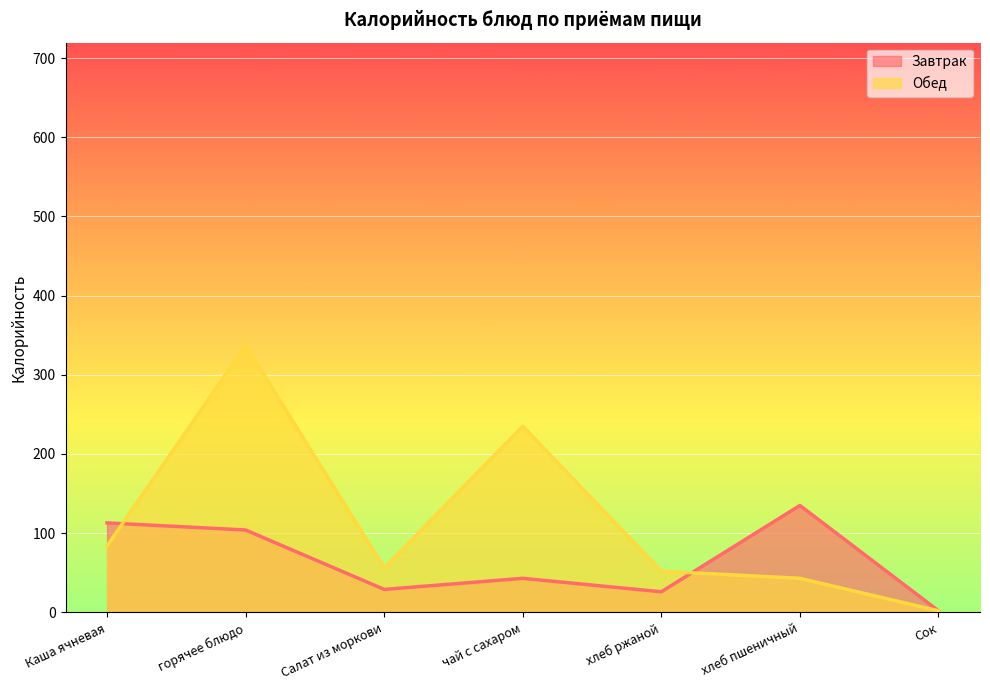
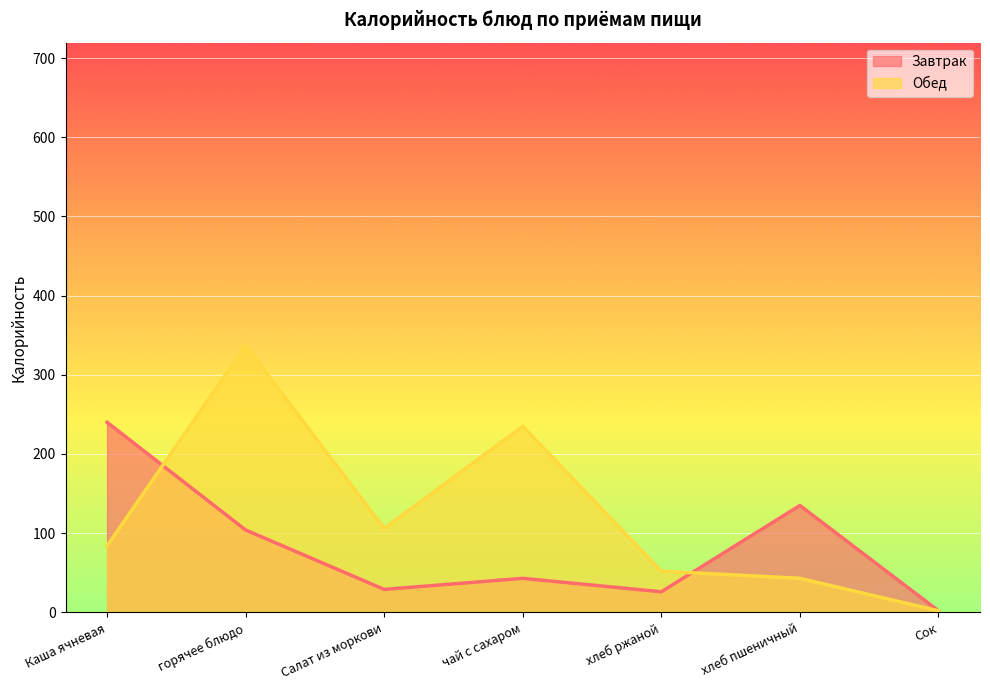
  {
    "Завтрак": {
-     "Каша ячневая": 110,
+     "Каша ячневая": 240,
      "горячее блюдо": 100,
      "Салат из моркови": 30,
      "чай с сахаром": 40,
      "хлеб ржаной": 30,
      "хлеб пшеничный": 140
    },
    "Обед": {
      "Каша ячневая": 80,
      "горячее блюдо": 340,
-     "Салат из моркови": 60,
+     "Салат из моркови": 110,
      "чай с сахаром": 240,
      "хлеб ржаной": 50,
      "хлеб пшеничный": 40
    }
  }
